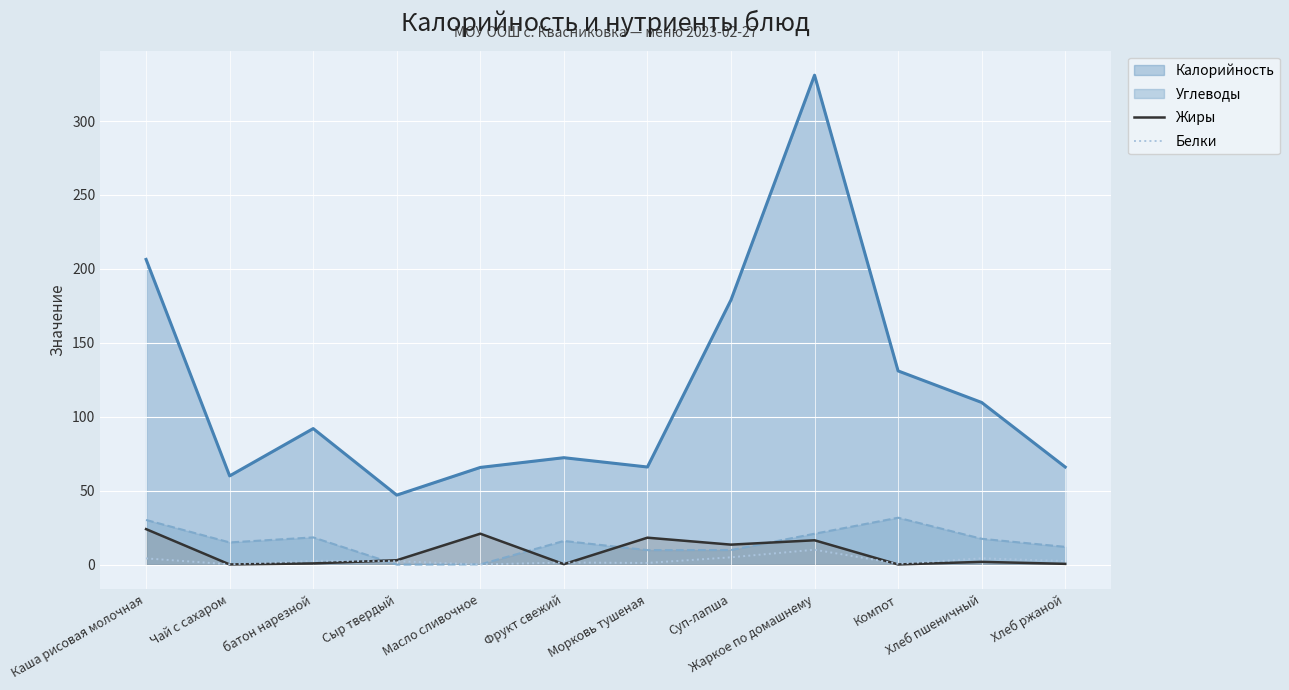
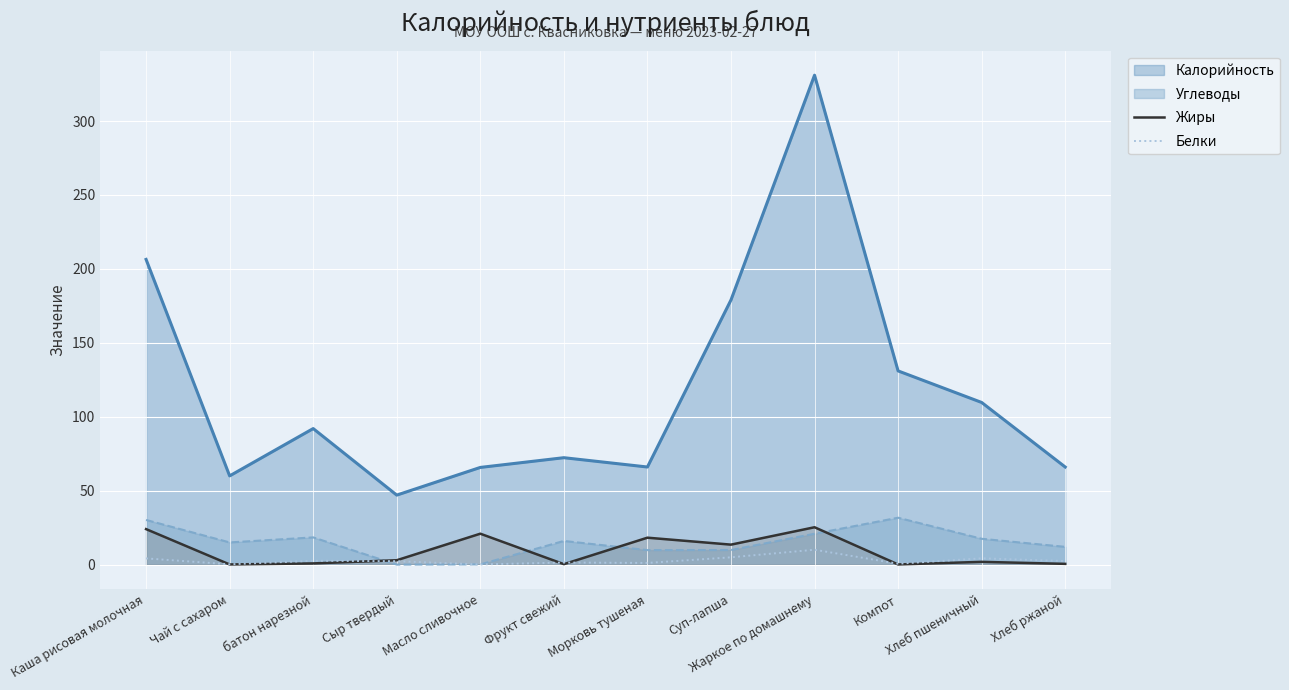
  {
    "Жиры": {
      "Каша рисовая молочная": 24,
      "батон нарезной": 1,
      "Масло сливочное": 21,
      "Морковь тушеная": 18,
      "Суп-лапша": 14,
-     "Жаркое по домашнему": 16,
+     "Жаркое по домашнему": 25,
      "Хлеб пшеничный": 2,
      "Хлеб ржаной": 1
    }
  }
